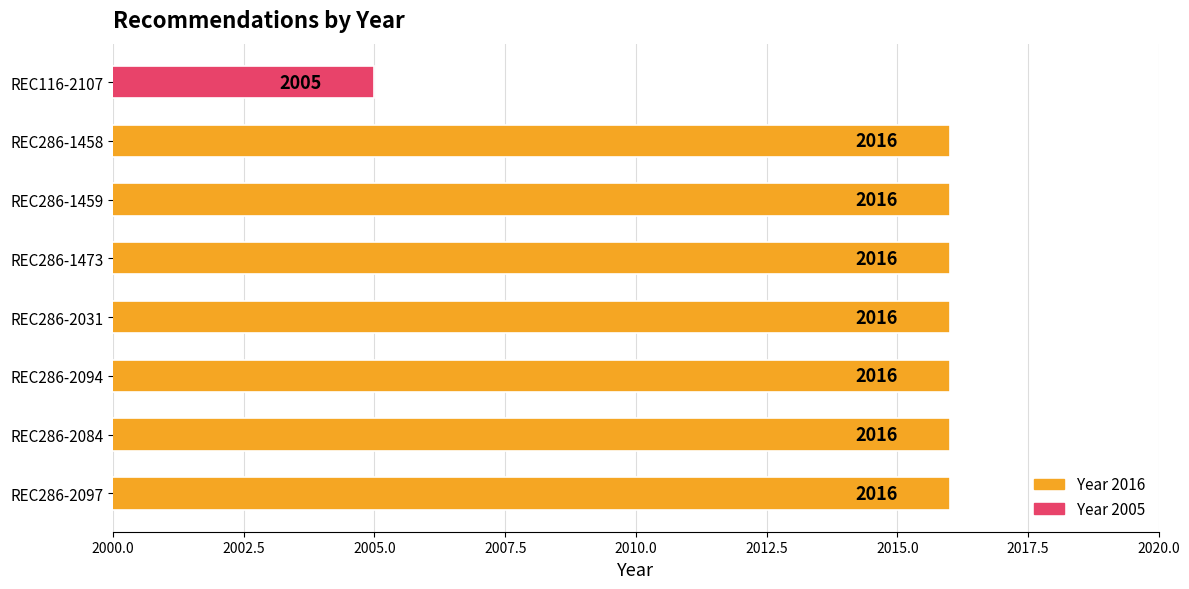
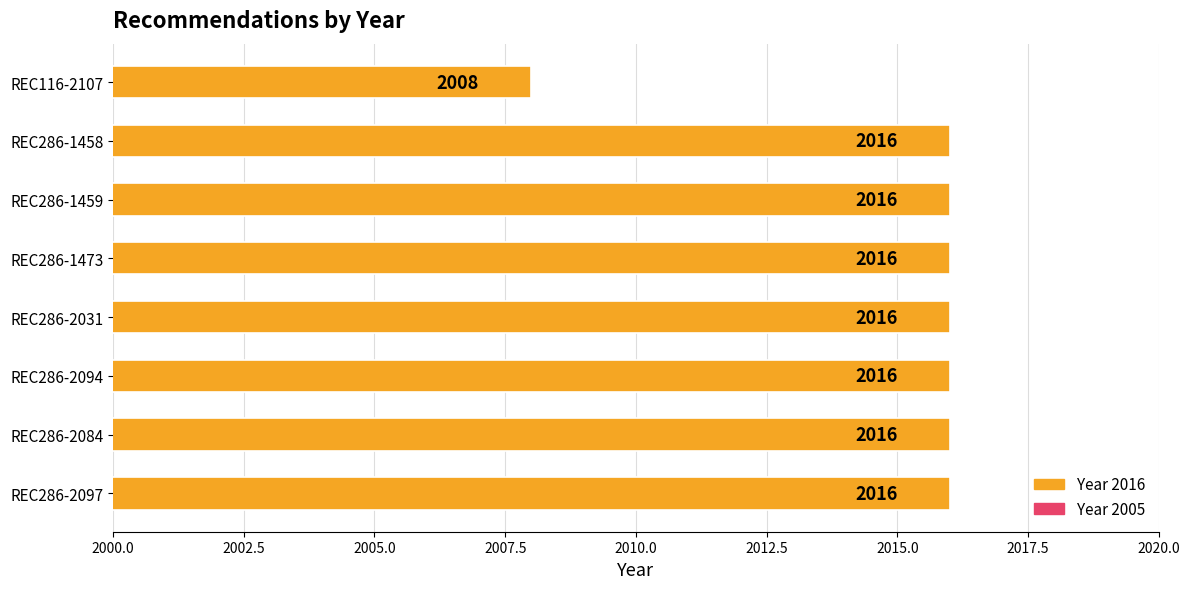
  {
-   "REC116-2107": 2005,
+   "REC116-2107": 2008,
    "REC286-1458": 2016,
    "REC286-1459": 2016,
    "REC286-1473": 2016,
    "REC286-2031": 2016,
    "REC286-2094": 2016,
    "REC286-2084": 2016,
    "REC286-2097": 2016
  }
